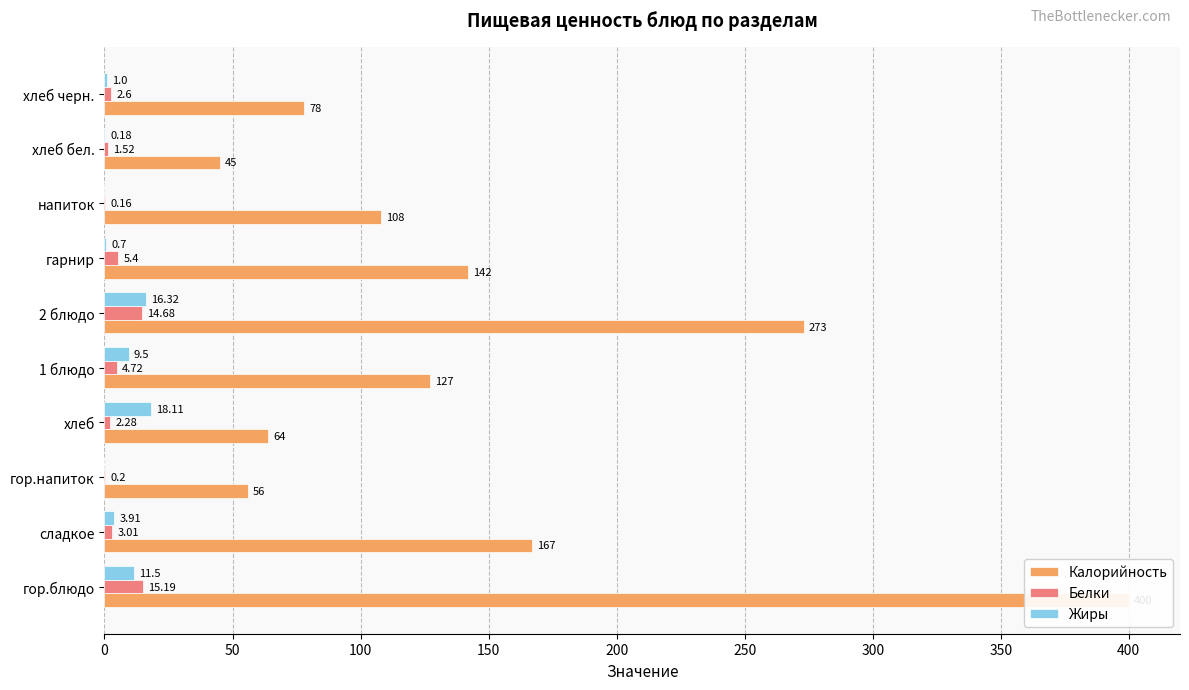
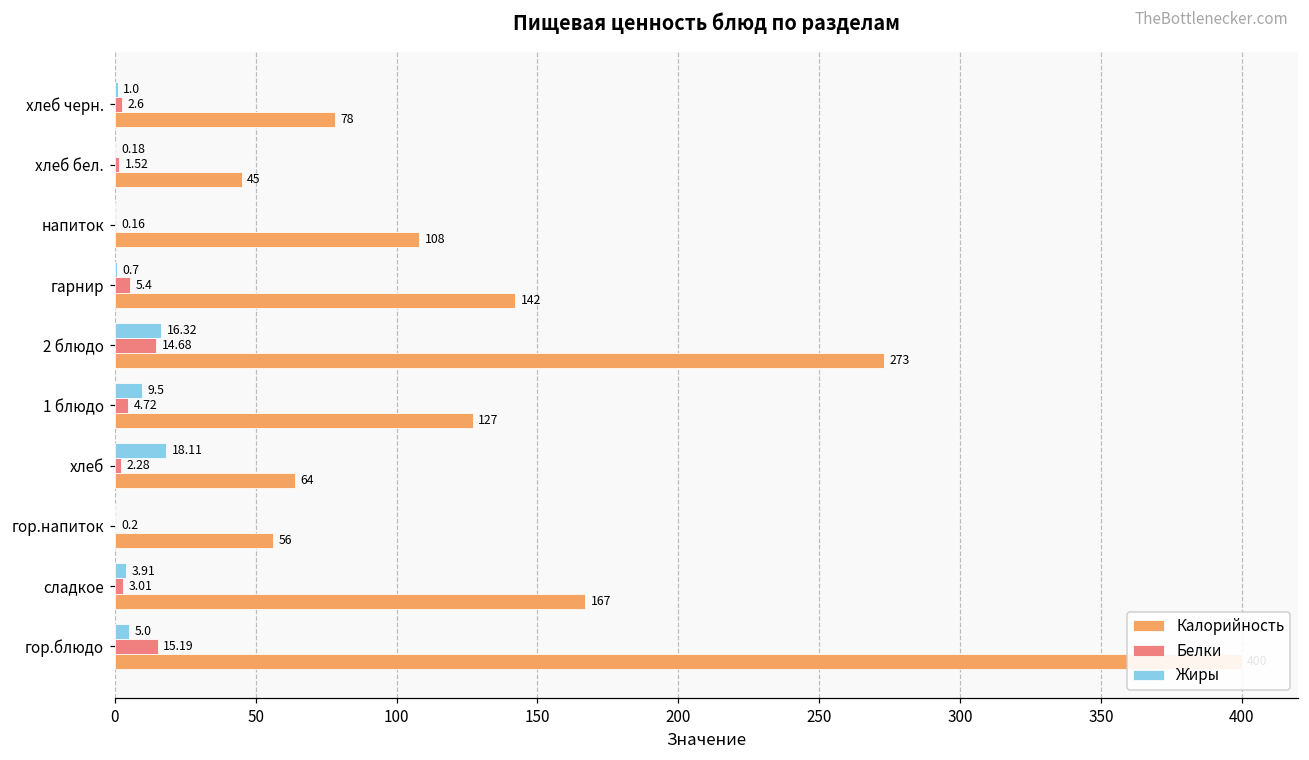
  {
    "Жиры": {
      "хлеб черн.": 1.0,
      "хлеб бел.": 0.18,
      "гарнир": 0.7,
      "2 блюдо": 16.32,
      "1 блюдо": 9.5,
      "хлеб": 18.11,
      "сладкое": 3.91,
-     "гор.блюдо": 11.5
+     "гор.блюдо": 5.0
    }
  }
